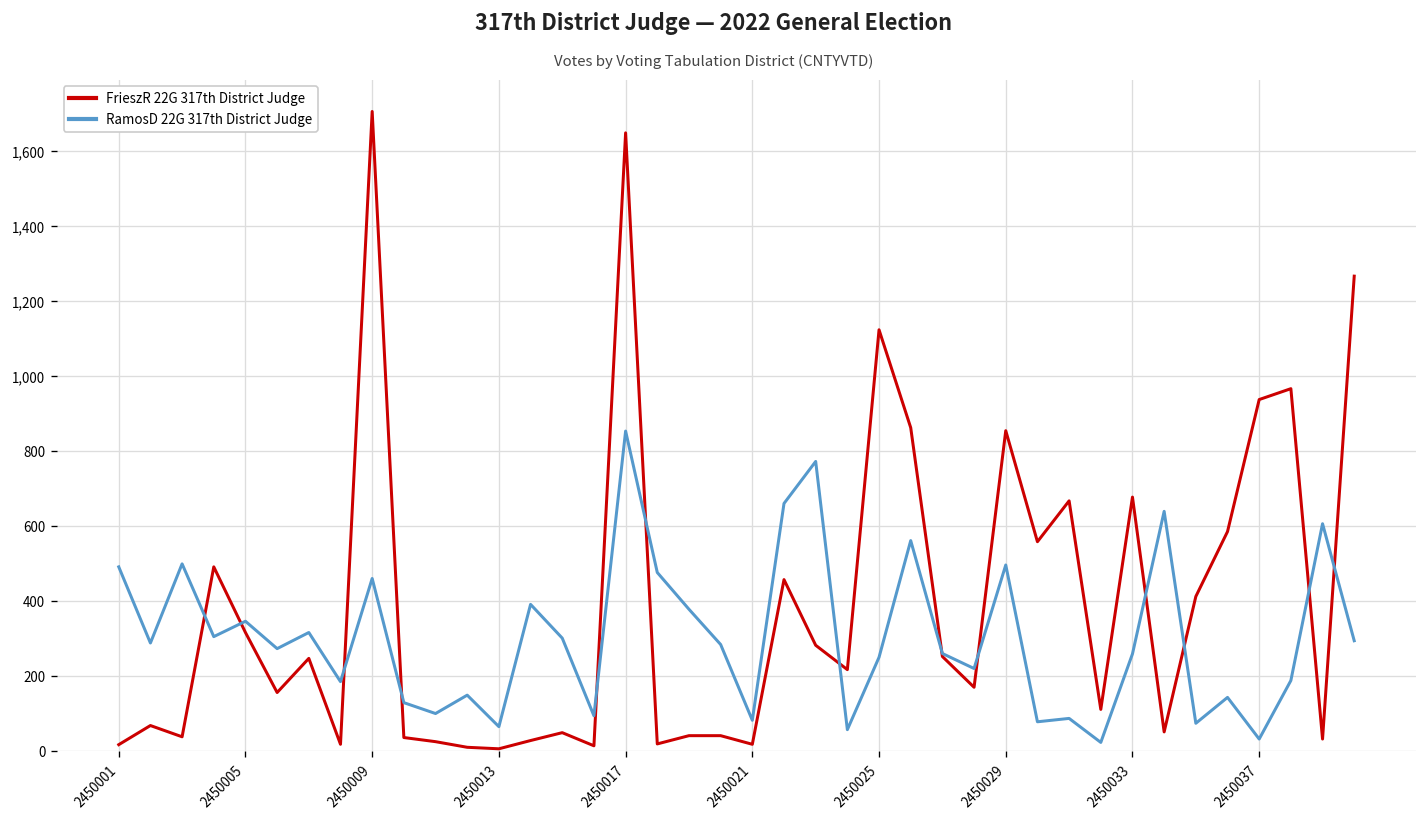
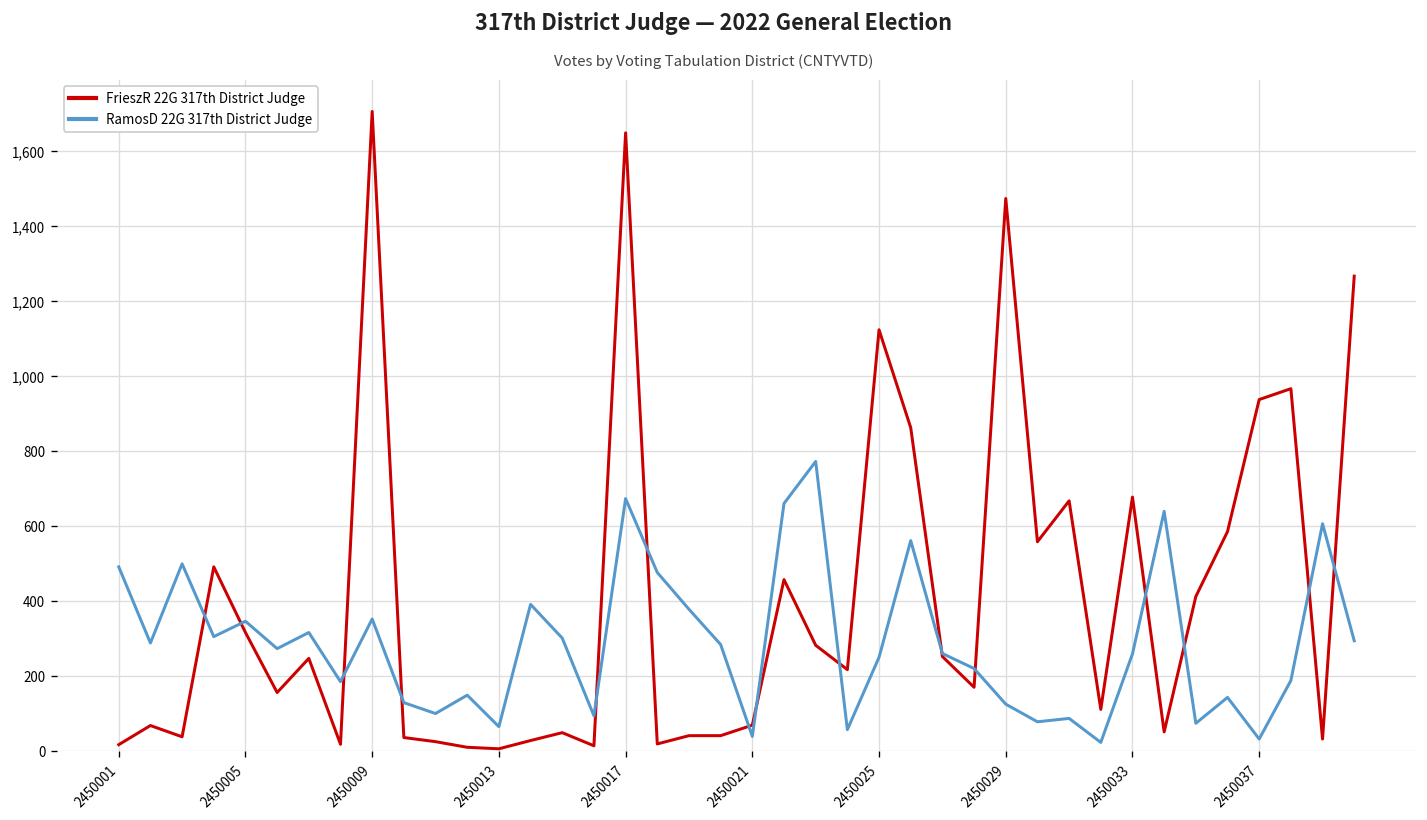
  {
    "FrieszR 22G 317th District Judge": {
      "2450001": "20",
      "2450005": "320",
      "2450009": "1,710",
      "2450013": "10",
      "2450017": "1,650",
-     "2450021": "20",
+     "2450021": "70",
      "2450025": "1,120",
-     "2450029": "850",
+     "2450029": "1,470",
      "2450033": "680",
      "2450037": "940"
    },
    "RamosD 22G 317th District Judge": {
      "2450001": "490",
      "2450005": "350",
-     "2450009": "460",
+     "2450009": "350",
      "2450013": "70",
-     "2450017": "850",
-     "2450021": "80",
+     "2450017": "670",
+     "2450021": "40",
      "2450025": "250",
-     "2450029": "500",
+     "2450029": "130",
      "2450033": "260",
      "2450037": "30"
    }
  }
